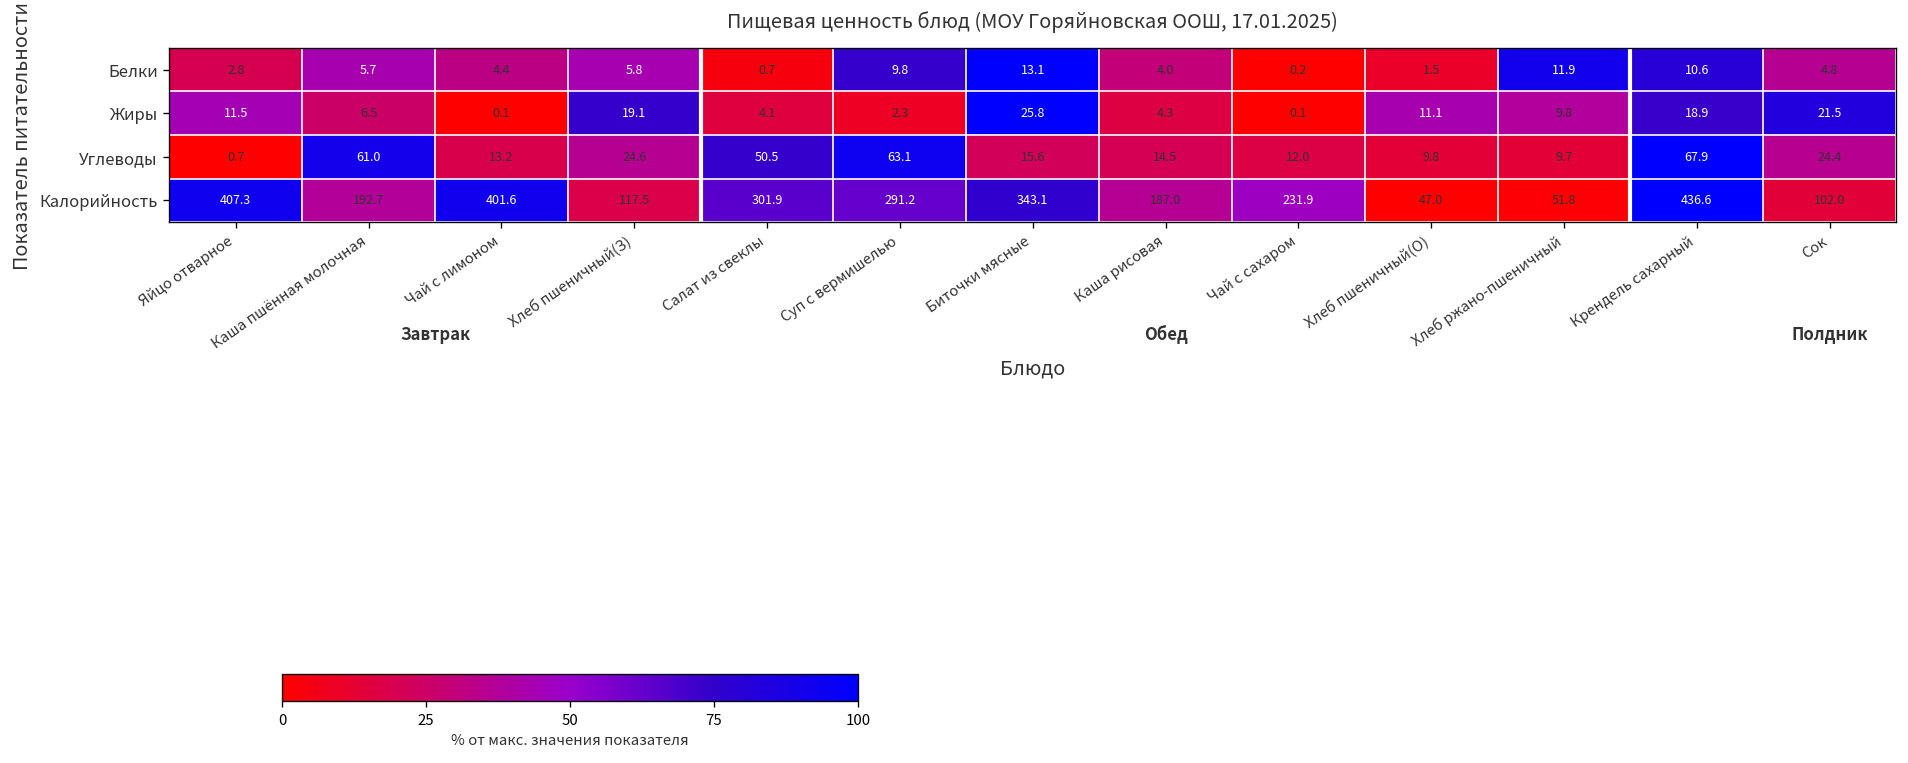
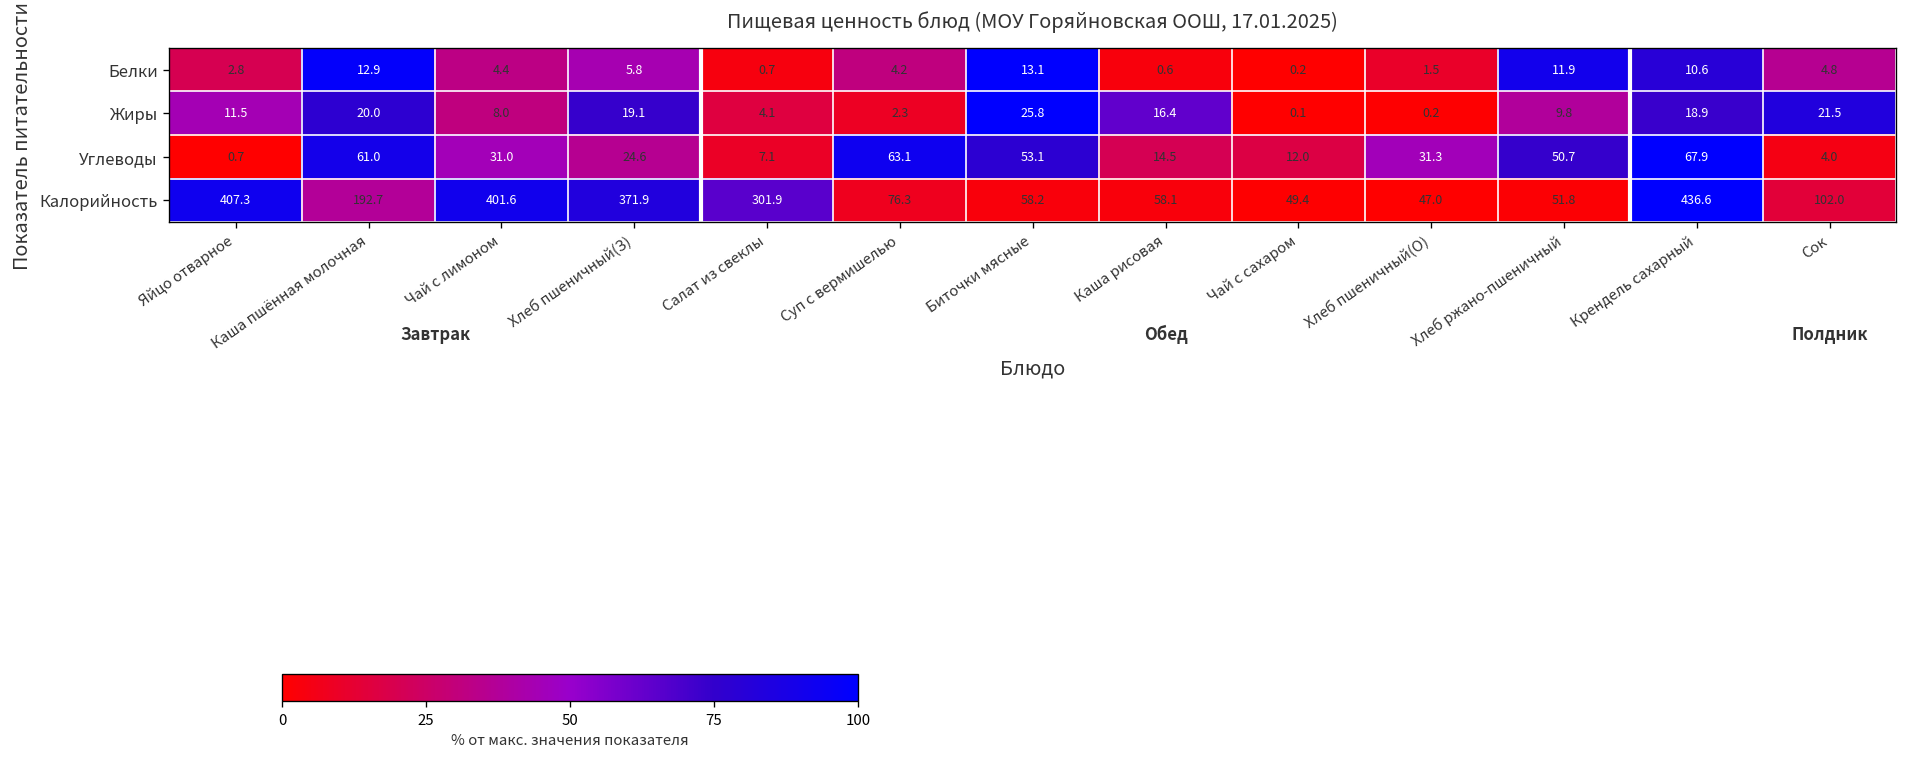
  {
    "Белки": {
      "Яйцо отварное": 2.8,
-     "Каша пшённая молочная": 5.7,
+     "Каша пшённая молочная": 12.9,
      "Чай с лимоном": 4.4,
      "Хлеб пшеничный(З)": 5.8,
      "Салат из свеклы": 0.7,
-     "Суп с вермишелью": 9.8,
+     "Суп с вермишелью": 4.2,
      "Биточки мясные": 13.1,
-     "Каша рисовая": 4.0,
+     "Каша рисовая": 0.6,
      "Чай с сахаром": 0.2,
      "Хлеб пшеничный(О)": 1.5,
      "Хлеб ржано-пшеничный": 11.9,
      "Крендель сахарный": 10.6,
      "Сок": 4.8
    },
    "Жиры": {
      "Яйцо отварное": 11.5,
-     "Каша пшённая молочная": 6.5,
-     "Чай с лимоном": 0.1,
+     "Каша пшённая молочная": 20.0,
+     "Чай с лимоном": 8.0,
      "Хлеб пшеничный(З)": 19.1,
      "Салат из свеклы": 4.1,
      "Суп с вермишелью": 2.3,
      "Биточки мясные": 25.8,
-     "Каша рисовая": 4.3,
+     "Каша рисовая": 16.4,
      "Чай с сахаром": 0.1,
-     "Хлеб пшеничный(О)": 11.1,
+     "Хлеб пшеничный(О)": 0.2,
      "Хлеб ржано-пшеничный": 9.8,
      "Крендель сахарный": 18.9,
      "Сок": 21.5
    },
    "Углеводы": {
      "Яйцо отварное": 0.7,
      "Каша пшённая молочная": 61.0,
-     "Чай с лимоном": 13.2,
+     "Чай с лимоном": 31.0,
      "Хлеб пшеничный(З)": 24.6,
-     "Салат из свеклы": 50.5,
+     "Салат из свеклы": 7.1,
      "Суп с вермишелью": 63.1,
-     "Биточки мясные": 15.6,
+     "Биточки мясные": 53.1,
      "Каша рисовая": 14.5,
      "Чай с сахаром": 12.0,
-     "Хлеб пшеничный(О)": 9.8,
-     "Хлеб ржано-пшеничный": 9.7,
+     "Хлеб пшеничный(О)": 31.3,
+     "Хлеб ржано-пшеничный": 50.7,
      "Крендель сахарный": 67.9,
-     "Сок": 24.4
+     "Сок": 4.0
    },
    "Калорийность": {
      "Яйцо отварное": 407.3,
      "Каша пшённая молочная": 192.7,
      "Чай с лимоном": 401.6,
-     "Хлеб пшеничный(З)": 117.5,
+     "Хлеб пшеничный(З)": 371.9,
      "Салат из свеклы": 301.9,
-     "Суп с вермишелью": 291.2,
-     "Биточки мясные": 343.1,
-     "Каша рисовая": 187.0,
-     "Чай с сахаром": 231.9,
+     "Суп с вермишелью": 76.3,
+     "Биточки мясные": 58.2,
+     "Каша рисовая": 58.1,
+     "Чай с сахаром": 49.4,
      "Хлеб пшеничный(О)": 47.0,
      "Хлеб ржано-пшеничный": 51.8,
      "Крендель сахарный": 436.6,
      "Сок": 102.0
    }
  }
